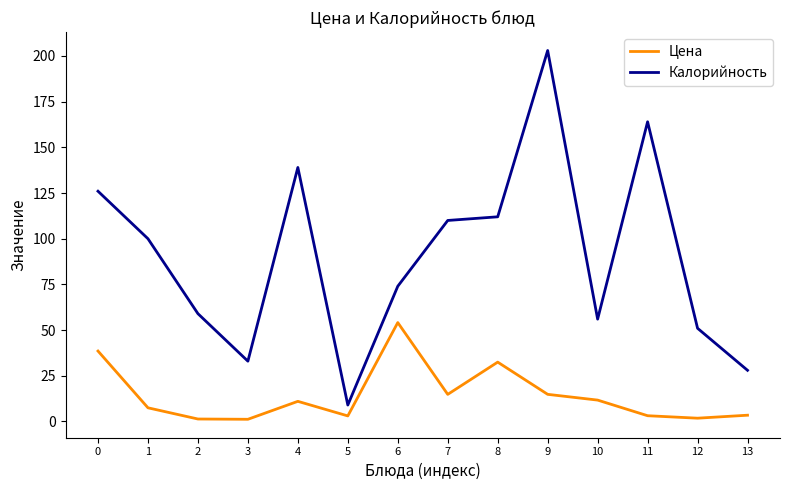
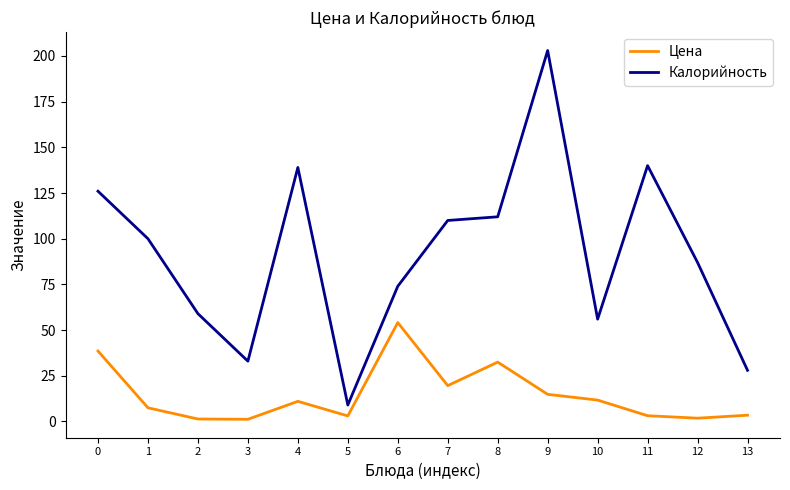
  {
    "Цена": {
      "0": 39,
      "1": 7,
      "2": 1,
      "3": 1,
      "4": 11,
      "5": 3,
      "6": 54,
-     "7": 15,
+     "7": 20,
      "8": 32,
      "9": 15,
      "10": 12,
      "11": 3,
      "12": 2,
      "13": 3
    },
    "Калорийность": {
      "0": 126,
      "1": 100,
      "2": 59,
      "3": 33,
      "4": 139,
      "5": 9,
      "6": 74,
      "7": 110,
      "8": 112,
      "9": 203,
      "10": 56,
-     "11": 164,
-     "12": 51,
+     "11": 140,
+     "12": 87,
      "13": 28
    }
  }
